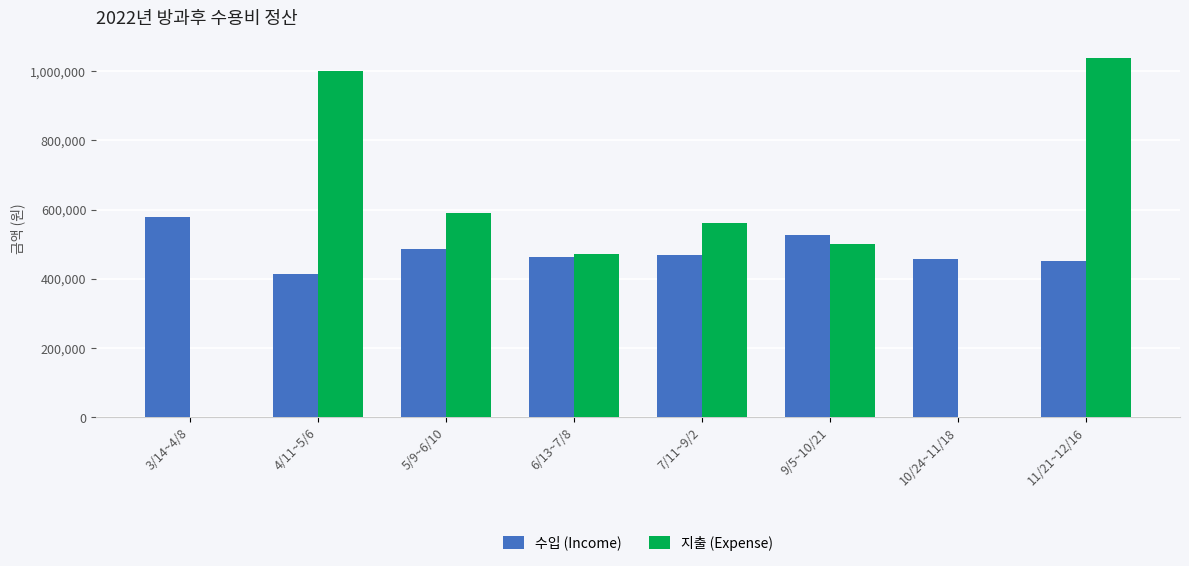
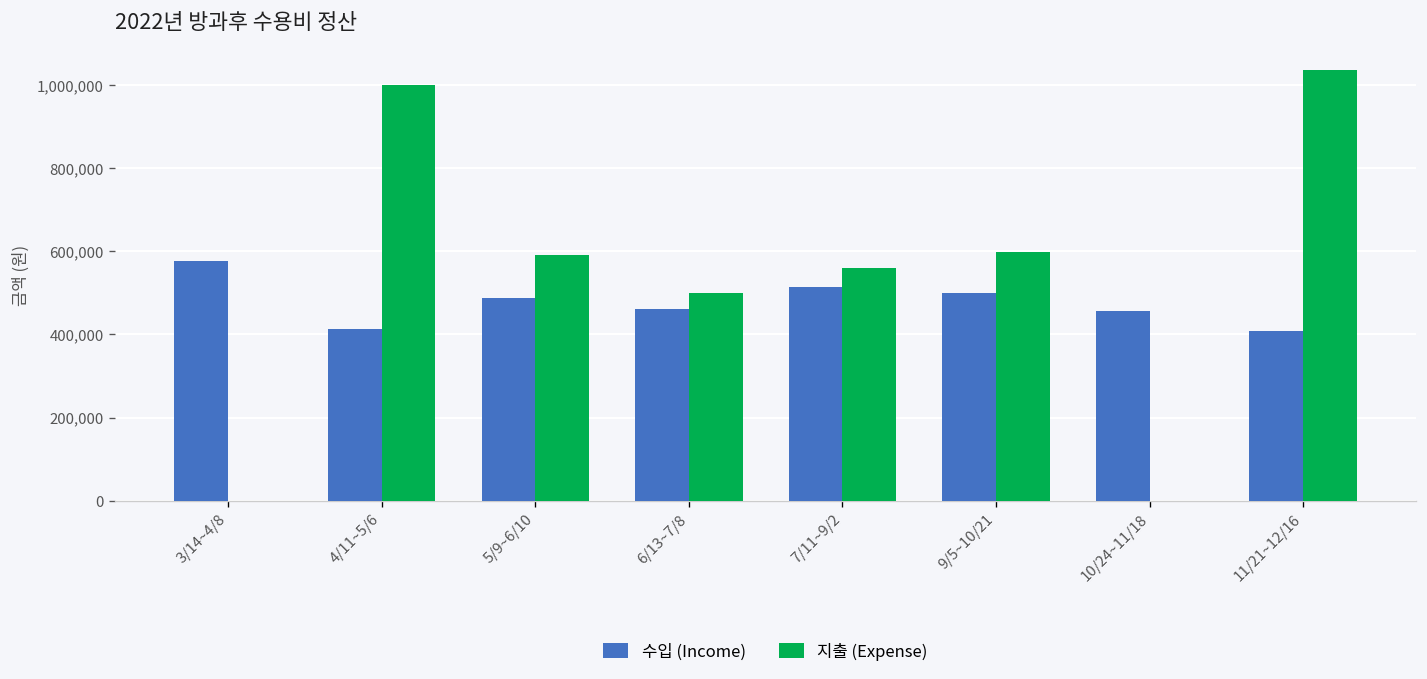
  {
    "수입 (Income)": {
      "3/14~4/8": "580,000",
      "4/11~5/6": "410,000",
      "5/9~6/10": "490,000",
      "6/13~7/8": "460,000",
-     "7/11~9/2": "470,000",
-     "9/5~10/21": "530,000",
+     "7/11~9/2": "510,000",
+     "9/5~10/21": "500,000",
      "10/24~11/18": "460,000",
-     "11/21~12/16": "450,000"
+     "11/21~12/16": "410,000"
    },
    "지출 (Expense)": {
      "3/14~4/8": "0",
      "4/11~5/6": "1,000,000",
      "5/9~6/10": "590,000",
-     "6/13~7/8": "470,000",
+     "6/13~7/8": "500,000",
      "7/11~9/2": "560,000",
-     "9/5~10/21": "500,000",
+     "9/5~10/21": "600,000",
      "10/24~11/18": "0",
      "11/21~12/16": "1,040,000"
    }
  }
